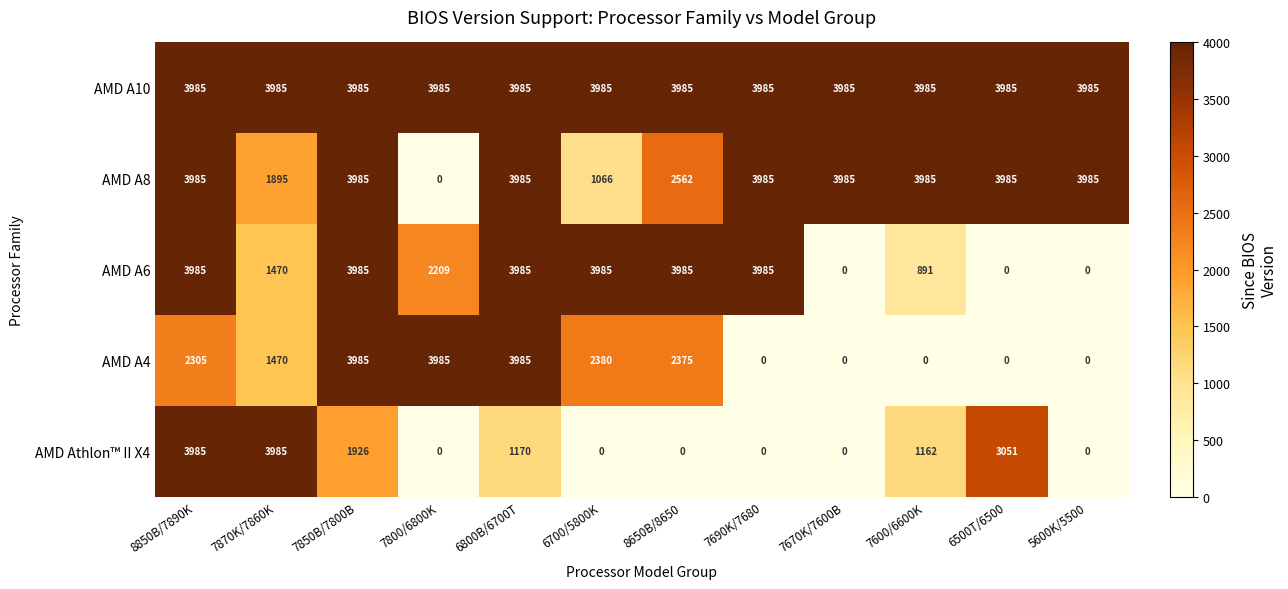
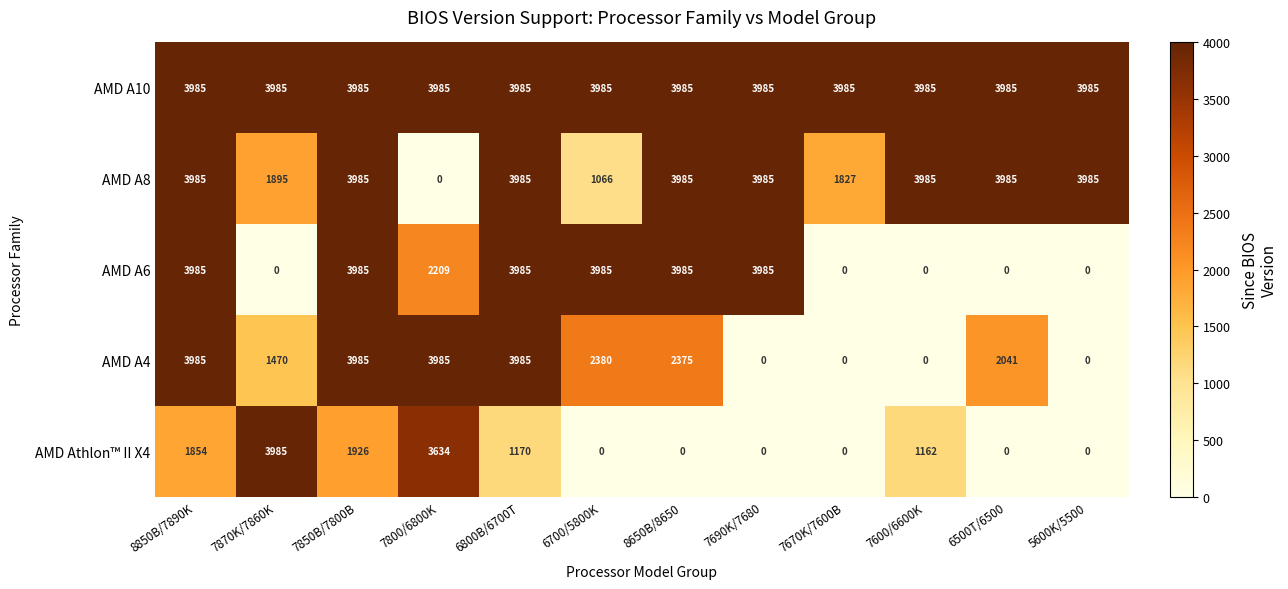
  {
    "AMD A10": {
      "8850B/7890K": 3985,
      "7870K/7860K": 3985,
      "7850B/7800B": 3985,
      "7800/6800K": 3985,
      "6800B/6700T": 3985,
      "6700/5800K": 3985,
      "8650B/8650": 3985,
      "7690K/7680": 3985,
      "7670K/7600B": 3985,
      "7600/6600K": 3985,
      "6500T/6500": 3985,
      "5600K/5500": 3985
    },
    "AMD A8": {
      "8850B/7890K": 3985,
      "7870K/7860K": 1895,
      "7850B/7800B": 3985,
      "7800/6800K": 0,
      "6800B/6700T": 3985,
      "6700/5800K": 1066,
-     "8650B/8650": 2562,
+     "8650B/8650": 3985,
      "7690K/7680": 3985,
-     "7670K/7600B": 3985,
+     "7670K/7600B": 1827,
      "7600/6600K": 3985,
      "6500T/6500": 3985,
      "5600K/5500": 3985
    },
    "AMD A6": {
      "8850B/7890K": 3985,
-     "7870K/7860K": 1470,
+     "7870K/7860K": 0,
      "7850B/7800B": 3985,
      "7800/6800K": 2209,
      "6800B/6700T": 3985,
      "6700/5800K": 3985,
      "8650B/8650": 3985,
      "7690K/7680": 3985,
      "7670K/7600B": 0,
-     "7600/6600K": 891,
+     "7600/6600K": 0,
      "6500T/6500": 0,
      "5600K/5500": 0
    },
    "AMD A4": {
-     "8850B/7890K": 2305,
+     "8850B/7890K": 3985,
      "7870K/7860K": 1470,
      "7850B/7800B": 3985,
      "7800/6800K": 3985,
      "6800B/6700T": 3985,
      "6700/5800K": 2380,
      "8650B/8650": 2375,
      "7690K/7680": 0,
      "7670K/7600B": 0,
      "7600/6600K": 0,
-     "6500T/6500": 0,
+     "6500T/6500": 2041,
      "5600K/5500": 0
    },
    "AMD Athlon™ II X4": {
-     "8850B/7890K": 3985,
+     "8850B/7890K": 1854,
      "7870K/7860K": 3985,
      "7850B/7800B": 1926,
-     "7800/6800K": 0,
+     "7800/6800K": 3634,
      "6800B/6700T": 1170,
      "6700/5800K": 0,
      "8650B/8650": 0,
      "7690K/7680": 0,
      "7670K/7600B": 0,
      "7600/6600K": 1162,
-     "6500T/6500": 3051,
+     "6500T/6500": 0,
      "5600K/5500": 0
    }
  }
